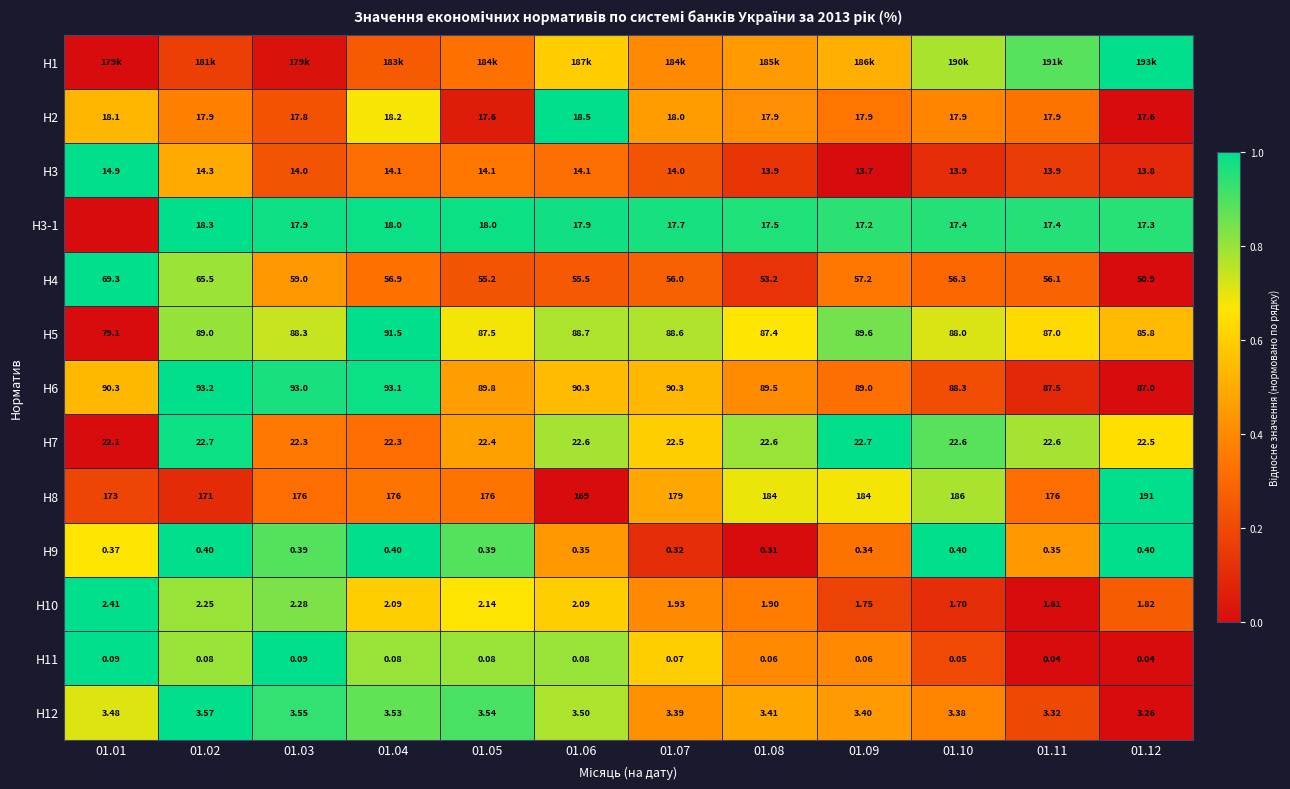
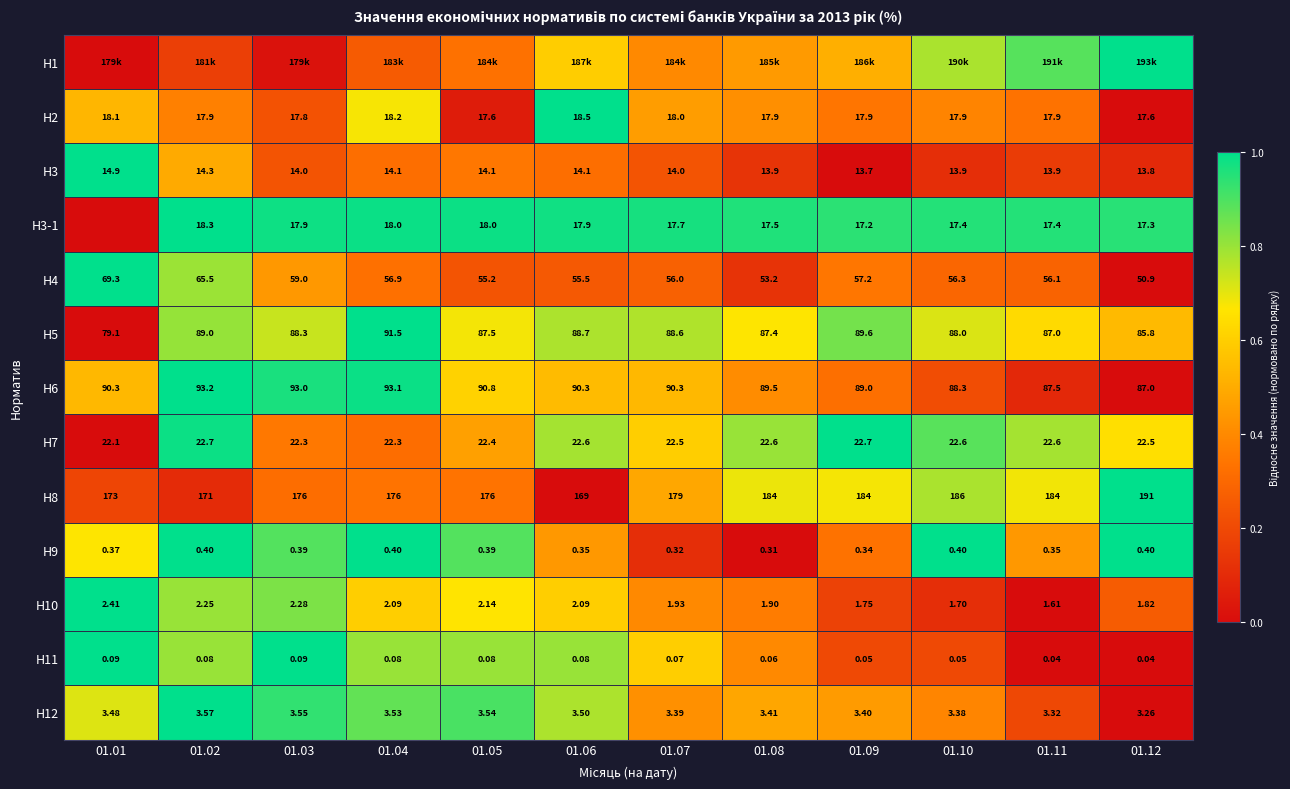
  {
    "H1": {
      "01.01": "179k",
      "01.02": "181k",
      "01.03": "179k",
      "01.04": "183k",
      "01.05": "184k",
      "01.06": "187k",
      "01.07": "184k",
      "01.08": "185k",
      "01.09": "186k",
      "01.10": "190k",
      "01.11": "191k",
      "01.12": "193k"
    },
    "H2": {
      "01.01": "18.1",
      "01.02": "17.9",
      "01.03": "17.8",
      "01.04": "18.2",
      "01.05": "17.6",
      "01.06": "18.5",
      "01.07": "18.0",
      "01.08": "17.9",
      "01.09": "17.9",
      "01.10": "17.9",
      "01.11": "17.9",
      "01.12": "17.6"
    },
    "H3": {
      "01.01": "14.9",
      "01.02": "14.3",
      "01.03": "14.0",
      "01.04": "14.1",
      "01.05": "14.1",
      "01.06": "14.1",
      "01.07": "14.0",
      "01.08": "13.9",
      "01.09": "13.7",
      "01.10": "13.9",
      "01.11": "13.9",
      "01.12": "13.8"
    },
    "H3-1": {
      "01.02": "18.3",
      "01.03": "17.9",
      "01.04": "18.0",
      "01.05": "18.0",
      "01.06": "17.9",
      "01.07": "17.7",
      "01.08": "17.5",
      "01.09": "17.2",
      "01.10": "17.4",
      "01.11": "17.4",
      "01.12": "17.3"
    },
    "H4": {
      "01.01": "69.3",
      "01.02": "65.5",
      "01.03": "59.0",
      "01.04": "56.9",
      "01.05": "55.2",
      "01.06": "55.5",
      "01.07": "56.0",
      "01.08": "53.2",
      "01.09": "57.2",
      "01.10": "56.3",
      "01.11": "56.1",
      "01.12": "50.9"
    },
    "H5": {
      "01.01": "79.1",
      "01.02": "89.0",
      "01.03": "88.3",
      "01.04": "91.5",
      "01.05": "87.5",
      "01.06": "88.7",
      "01.07": "88.6",
      "01.08": "87.4",
      "01.09": "89.6",
      "01.10": "88.0",
      "01.11": "87.0",
      "01.12": "85.8"
    },
    "H6": {
      "01.01": "90.3",
      "01.02": "93.2",
      "01.03": "93.0",
      "01.04": "93.1",
-     "01.05": "89.8",
+     "01.05": "90.8",
      "01.06": "90.3",
      "01.07": "90.3",
      "01.08": "89.5",
      "01.09": "89.0",
      "01.10": "88.3",
      "01.11": "87.5",
      "01.12": "87.0"
    },
    "H7": {
      "01.01": "22.1",
      "01.02": "22.7",
      "01.03": "22.3",
      "01.04": "22.3",
      "01.05": "22.4",
      "01.06": "22.6",
      "01.07": "22.5",
      "01.08": "22.6",
      "01.09": "22.7",
      "01.10": "22.6",
      "01.11": "22.6",
      "01.12": "22.5"
    },
    "H8": {
      "01.01": "173",
      "01.02": "171",
      "01.03": "176",
      "01.04": "176",
      "01.05": "176",
      "01.06": "169",
      "01.07": "179",
      "01.08": "184",
      "01.09": "184",
      "01.10": "186",
-     "01.11": "176",
+     "01.11": "184",
      "01.12": "191"
    },
    "H9": {
      "01.01": "0.37",
      "01.02": "0.40",
      "01.03": "0.39",
      "01.04": "0.40",
      "01.05": "0.39",
      "01.06": "0.35",
      "01.07": "0.32",
      "01.08": "0.31",
      "01.09": "0.34",
      "01.10": "0.40",
      "01.11": "0.35",
      "01.12": "0.40"
    },
    "H10": {
      "01.01": "2.41",
      "01.02": "2.25",
      "01.03": "2.28",
      "01.04": "2.09",
      "01.05": "2.14",
      "01.06": "2.09",
      "01.07": "1.93",
      "01.08": "1.90",
      "01.09": "1.75",
      "01.10": "1.70",
      "01.11": "1.61",
      "01.12": "1.82"
    },
    "H11": {
      "01.01": "0.09",
      "01.02": "0.08",
      "01.03": "0.09",
      "01.04": "0.08",
      "01.05": "0.08",
      "01.06": "0.08",
      "01.07": "0.07",
      "01.08": "0.06",
-     "01.09": "0.06",
+     "01.09": "0.05",
      "01.10": "0.05",
      "01.11": "0.04",
      "01.12": "0.04"
    },
    "H12": {
      "01.01": "3.48",
      "01.02": "3.57",
      "01.03": "3.55",
      "01.04": "3.53",
      "01.05": "3.54",
      "01.06": "3.50",
      "01.07": "3.39",
      "01.08": "3.41",
      "01.09": "3.40",
      "01.10": "3.38",
      "01.11": "3.32",
      "01.12": "3.26"
    }
  }
